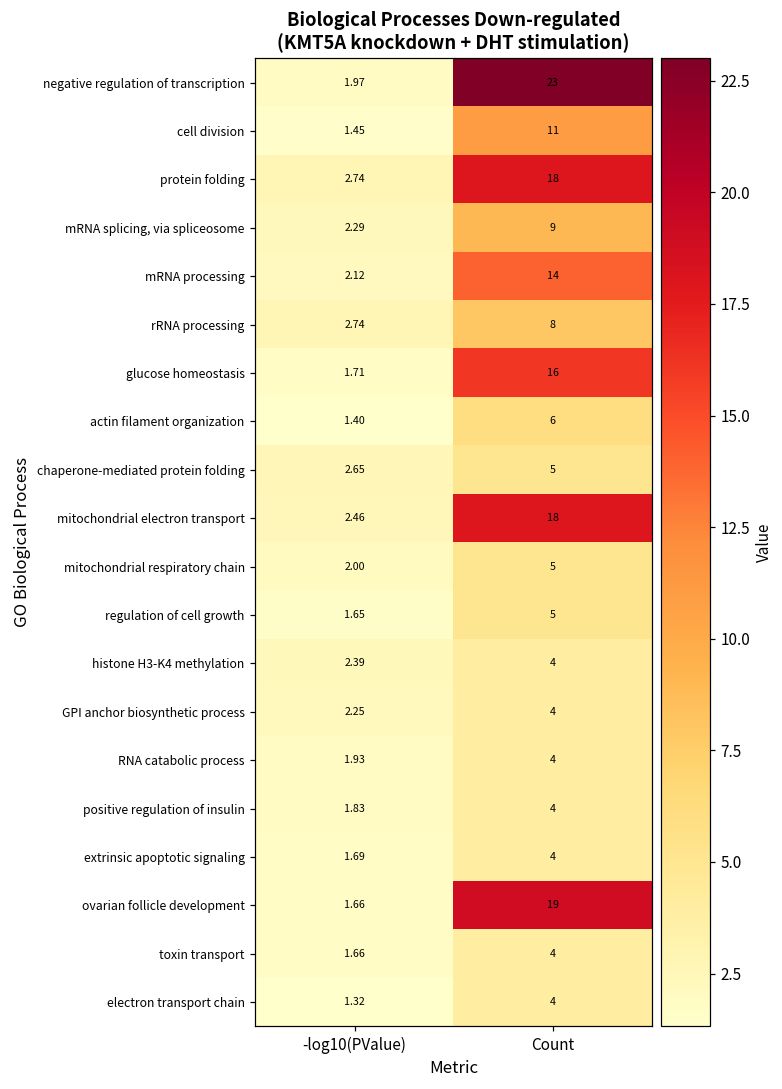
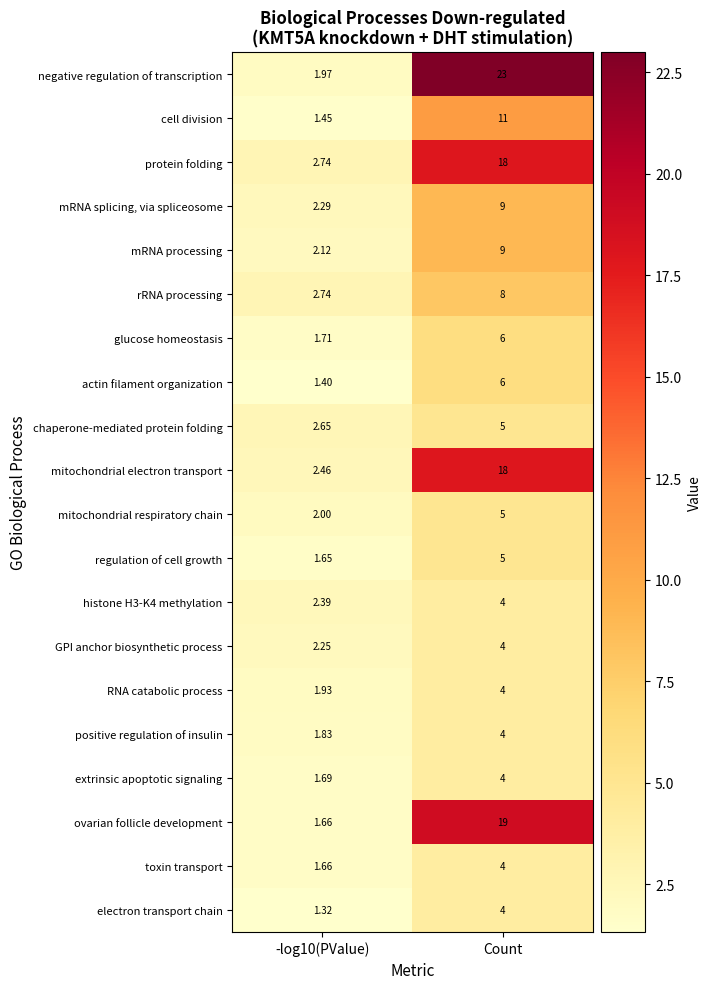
  {
    "negative regulation of transcription": {
      "-log10(PValue)": 1.97,
      "Count": 23
    },
    "cell division": {
      "-log10(PValue)": 1.45,
      "Count": 11
    },
    "protein folding": {
      "-log10(PValue)": 2.74,
      "Count": 18
    },
    "mRNA splicing, via spliceosome": {
      "-log10(PValue)": 2.29,
      "Count": 9
    },
    "mRNA processing": {
      "-log10(PValue)": 2.12,
-     "Count": 14
+     "Count": 9
    },
    "rRNA processing": {
      "-log10(PValue)": 2.74,
      "Count": 8
    },
    "glucose homeostasis": {
      "-log10(PValue)": 1.71,
-     "Count": 16
+     "Count": 6
    },
    "actin filament organization": {
      "-log10(PValue)": 1.40,
      "Count": 6
    },
    "chaperone-mediated protein folding": {
      "-log10(PValue)": 2.65,
      "Count": 5
    },
    "mitochondrial electron transport": {
      "-log10(PValue)": 2.46,
      "Count": 18
    },
    "mitochondrial respiratory chain": {
      "-log10(PValue)": 2.00,
      "Count": 5
    },
    "regulation of cell growth": {
      "-log10(PValue)": 1.65,
      "Count": 5
    },
    "histone H3-K4 methylation": {
      "-log10(PValue)": 2.39,
      "Count": 4
    },
    "GPI anchor biosynthetic process": {
      "-log10(PValue)": 2.25,
      "Count": 4
    },
    "RNA catabolic process": {
      "-log10(PValue)": 1.93,
      "Count": 4
    },
    "positive regulation of insulin": {
      "-log10(PValue)": 1.83,
      "Count": 4
    },
    "extrinsic apoptotic signaling": {
      "-log10(PValue)": 1.69,
      "Count": 4
    },
    "ovarian follicle development": {
      "-log10(PValue)": 1.66,
      "Count": 19
    },
    "toxin transport": {
      "-log10(PValue)": 1.66,
      "Count": 4
    },
    "electron transport chain": {
      "-log10(PValue)": 1.32,
      "Count": 4
    }
  }
